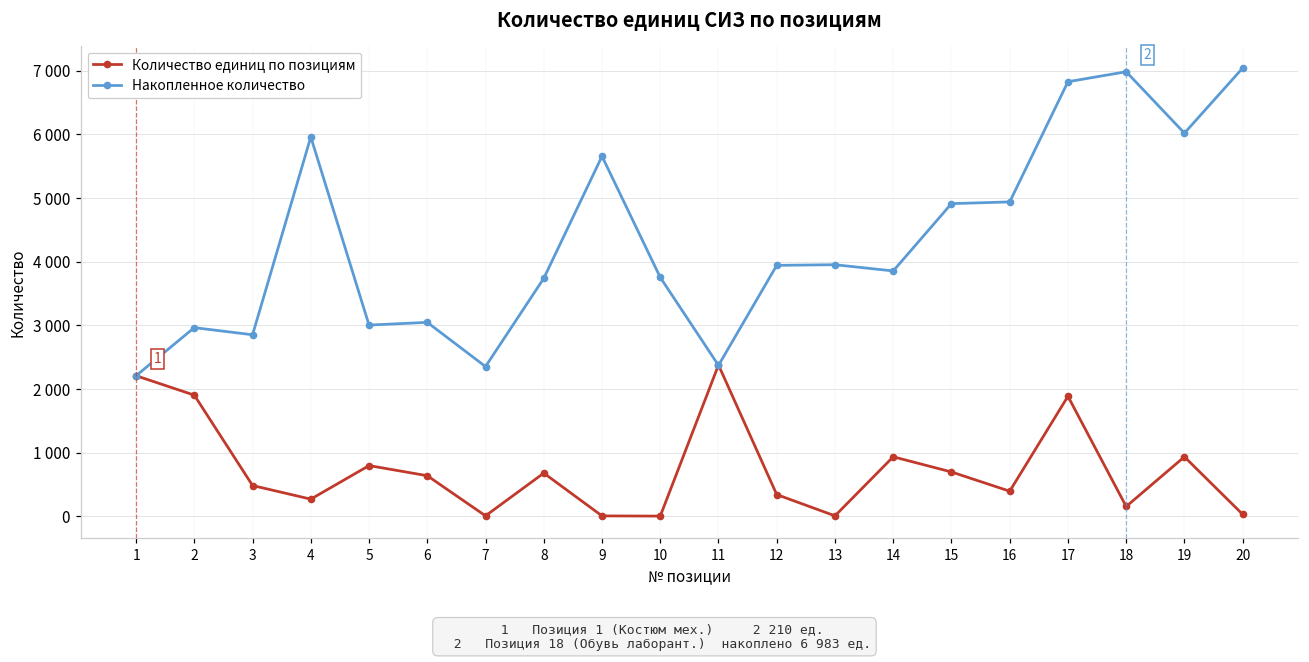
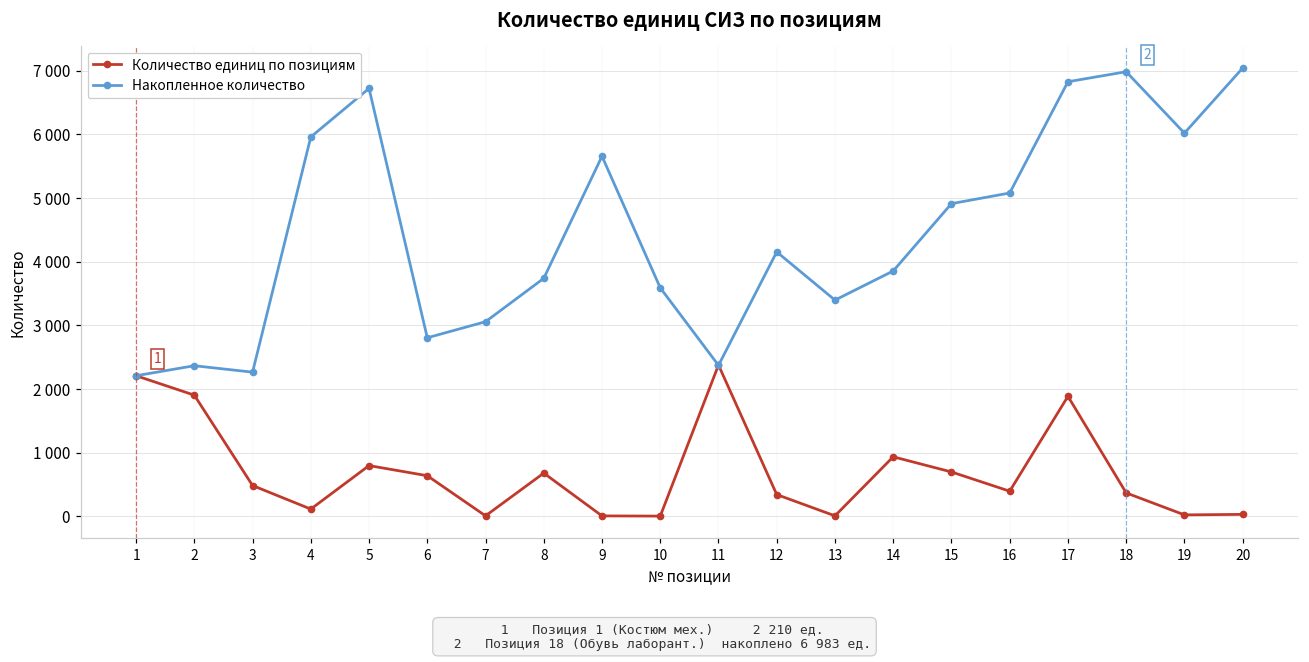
  {
    "Количество единиц по позициям": {
      "2": 1900,
      "3": 500,
-     "4": 300,
+     "4": 100,
      "5": 800,
      "6": 600,
      "7": 0,
      "8": 700,
      "9": 0,
      "10": 0,
      "12": 300,
      "13": 0,
      "14": 900,
      "15": 700,
      "16": 400,
      "17": 1900,
-     "18": 200,
-     "19": 900,
+     "18": 400,
+     "19": 0,
      "20": 0
    },
    "Накопленное количество": {
-     "2": 3000,
-     "3": 2900,
+     "2": 2400,
+     "3": 2300,
      "4": 6000,
-     "5": 3000,
-     "6": 3000,
-     "7": 2400,
+     "5": 6700,
+     "6": 2800,
+     "7": 3100,
      "8": 3700,
      "9": 5700,
-     "10": 3800,
-     "12": 3900,
-     "13": 4000,
+     "10": 3600,
+     "12": 4200,
+     "13": 3400,
      "14": 3900,
      "15": 4900,
-     "16": 4900,
+     "16": 5100,
      "17": 6800,
      "19": 6000,
      "20": 7000
    }
  }
